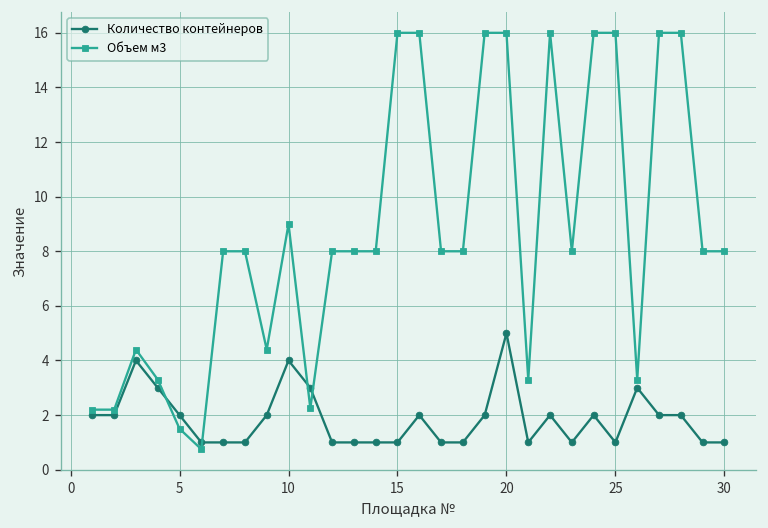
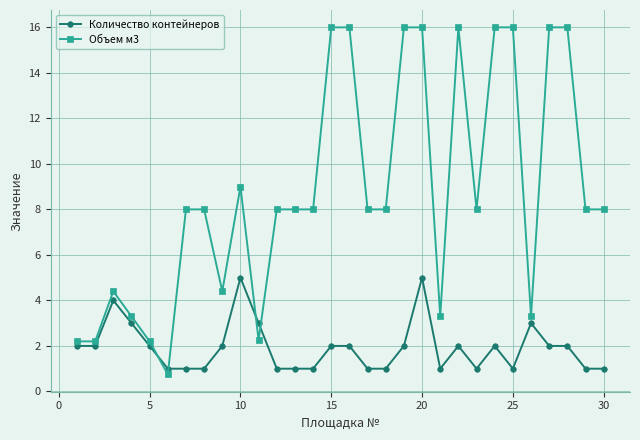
  {
    "Количество контейнеров": {
      "5": 2,
-     "10": 4,
-     "15": 1,
+     "10": 5,
+     "15": 2,
      "20": 5,
      "25": 1,
      "30": 1
    },
    "Объем м3": {
-     "5": 1.5,
+     "5": 2.2,
      "10": 9.0,
      "15": 16.0,
      "20": 16.0,
      "25": 16.0,
      "30": 8.0
    }
  }
